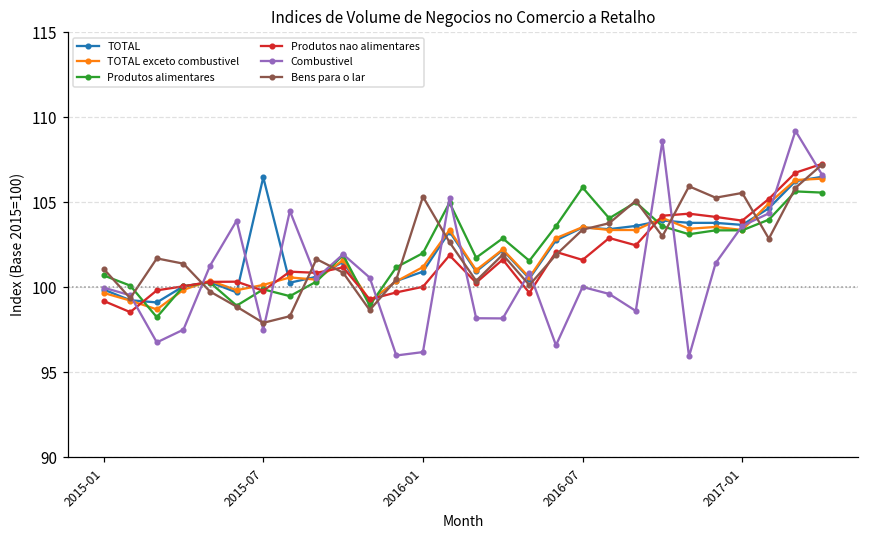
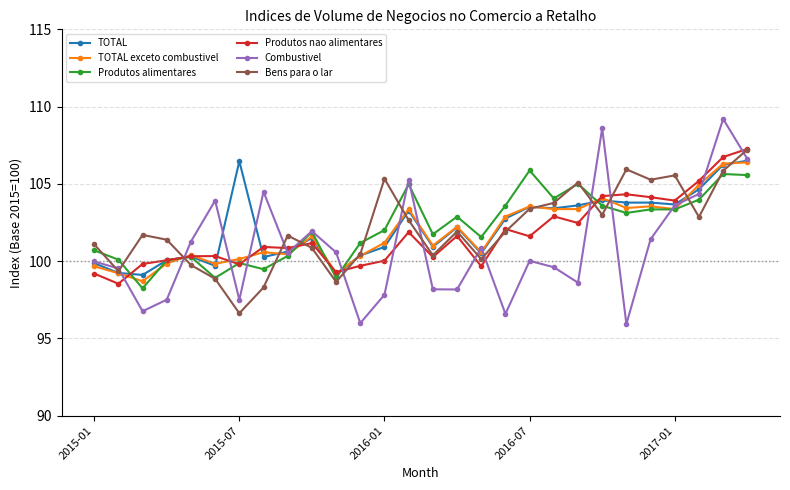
  {
    "TOTAL": {
      "2015-07": 106.5,
      "2016-01": 100.9
    },
    "TOTAL exceto combustivel": {
      "2015-01": 99.7,
      "2015-07": 100.1,
      "2016-01": 101.2
    },
    "Produtos alimentares": {
      "2015-01": 100.7,
      "2016-01": 102.0,
      "2016-07": 105.9
    },
    "Produtos nao alimentares": {
      "2015-01": 99.2,
      "2016-01": 100.0,
      "2016-07": 101.6,
      "2017-01": 103.9
    },
    "Combustivel": {
      "2015-07": 97.5,
-     "2016-01": 96.2,
+     "2016-01": 97.8,
      "2016-07": 100.0
    },
    "Bens para o lar": {
      "2015-01": 101.1,
-     "2015-07": 97.9,
+     "2015-07": 96.6,
      "2016-01": 105.3,
      "2017-01": 105.6
    }
  }
